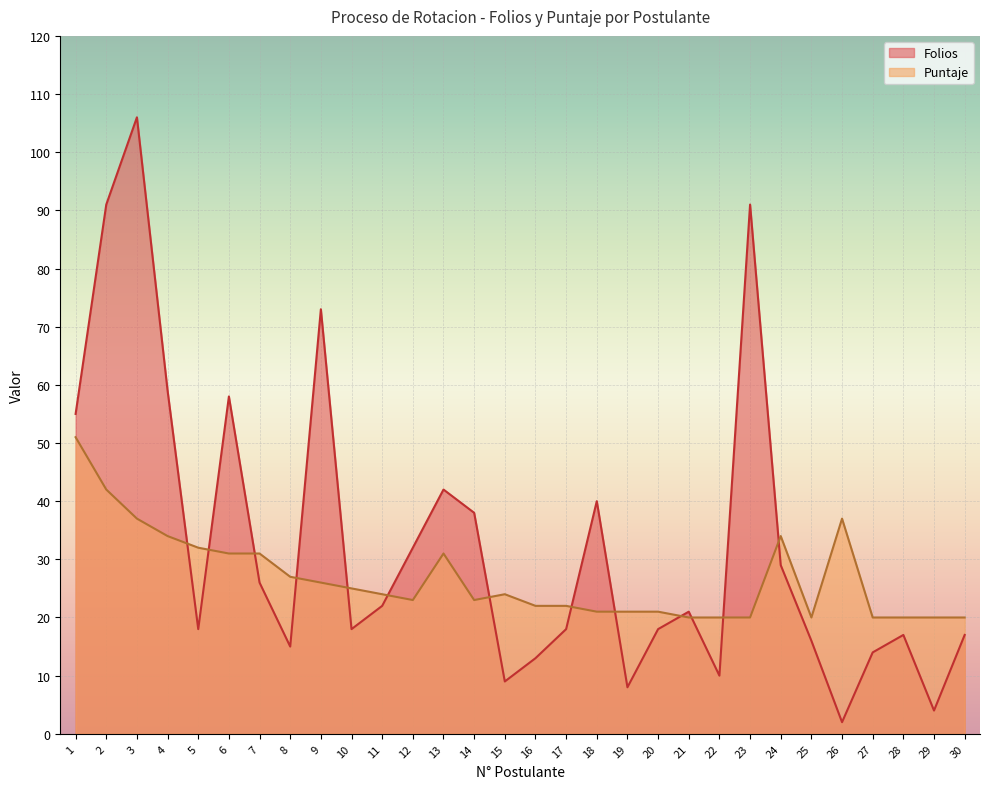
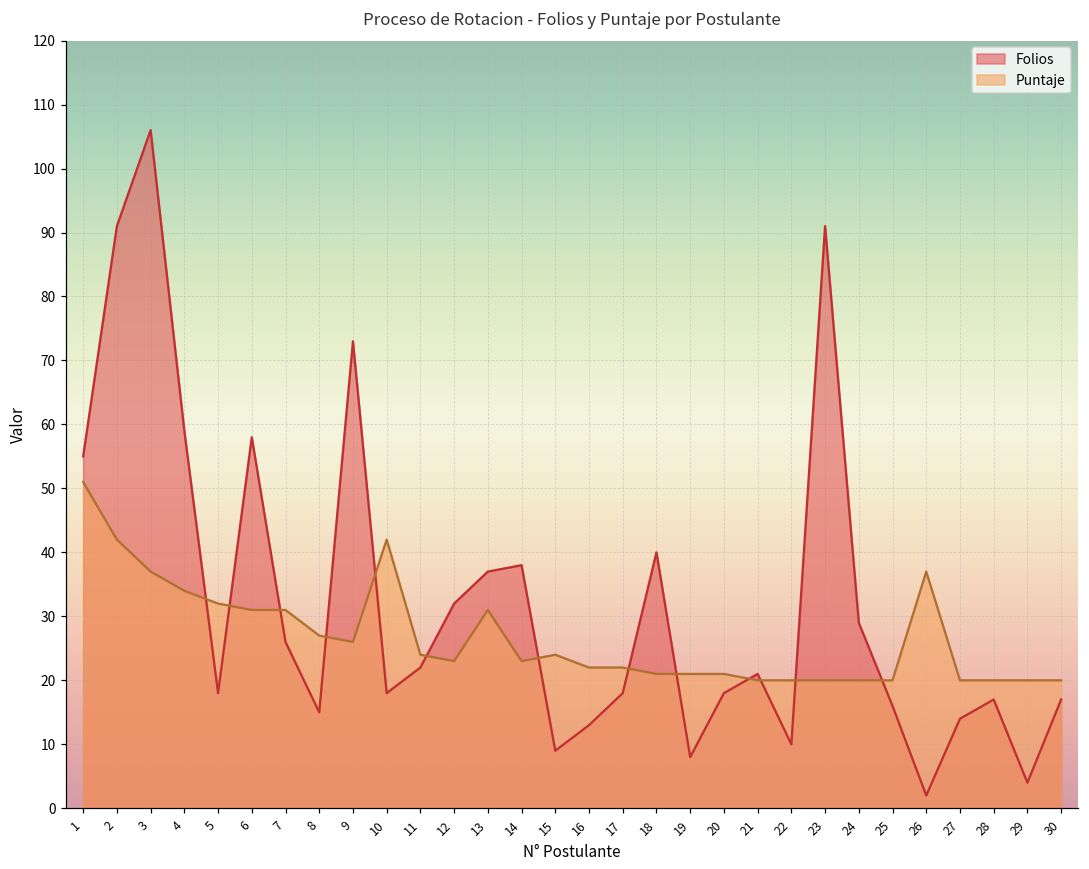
  {
    "Folios": {
      "1": 55,
      "2": 91,
      "3": 106,
      "4": 59,
      "5": 18,
      "6": 58,
      "7": 26,
      "8": 15,
      "9": 73,
      "10": 18,
      "11": 22,
      "12": 32,
-     "13": 42,
+     "13": 37,
      "14": 38,
      "15": 9,
      "16": 13,
      "17": 18,
      "18": 40,
      "19": 8,
      "20": 18,
      "21": 21,
      "22": 10,
      "23": 91,
      "24": 29,
      "25": 16,
      "26": 2,
      "27": 14,
      "28": 17,
      "29": 4,
      "30": 17
    },
    "Puntaje": {
      "1": 51,
      "2": 42,
      "3": 37,
      "4": 34,
      "5": 32,
      "6": 31,
      "7": 31,
      "8": 27,
      "9": 26,
-     "10": 25,
+     "10": 42,
      "11": 24,
      "12": 23,
      "13": 31,
      "14": 23,
      "15": 24,
      "16": 22,
      "17": 22,
      "18": 21,
      "19": 21,
      "20": 21,
      "21": 20,
      "22": 20,
      "23": 20,
-     "24": 34,
+     "24": 20,
      "25": 20,
      "26": 37,
      "27": 20,
      "28": 20,
      "29": 20,
      "30": 20
    }
  }
